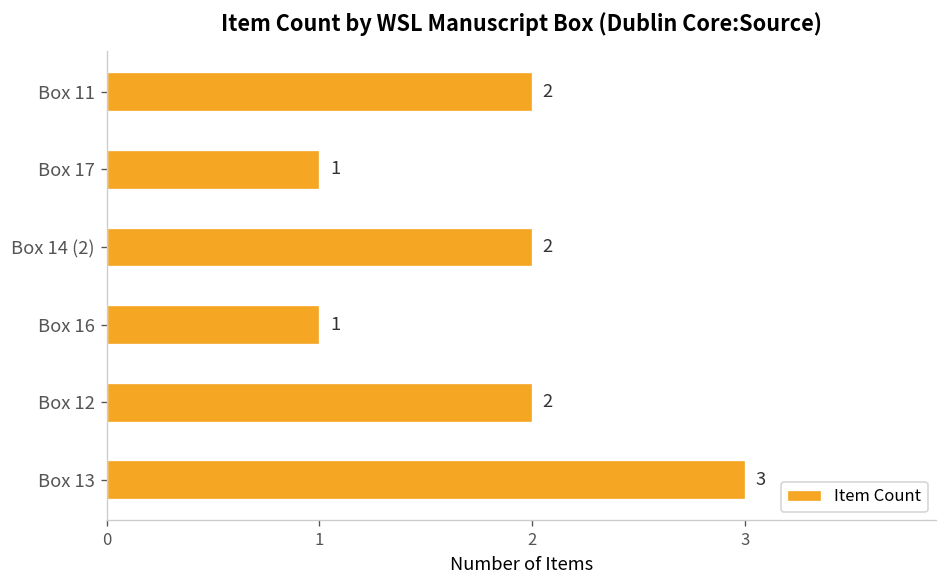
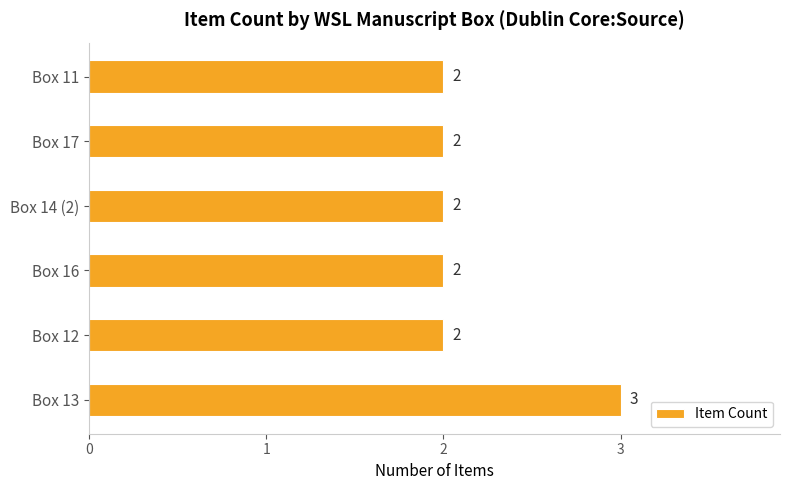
  {
    "Box 11": 2,
-   "Box 17": 1,
+   "Box 17": 2,
    "Box 14 (2)": 2,
-   "Box 16": 1,
+   "Box 16": 2,
    "Box 12": 2,
    "Box 13": 3
  }
